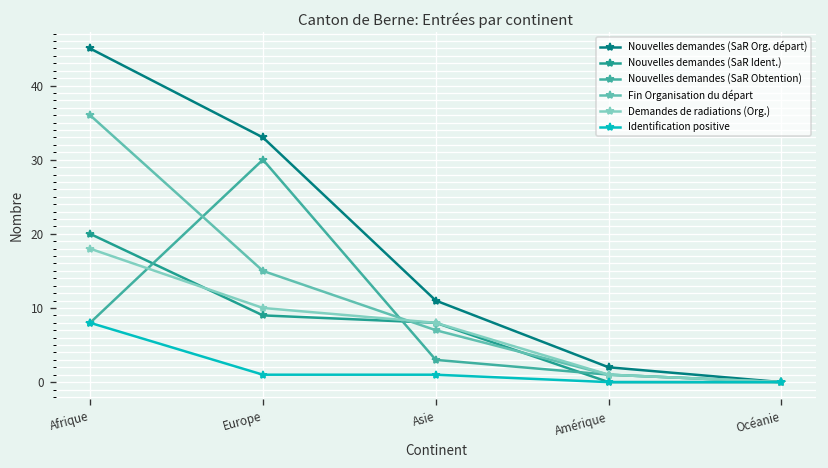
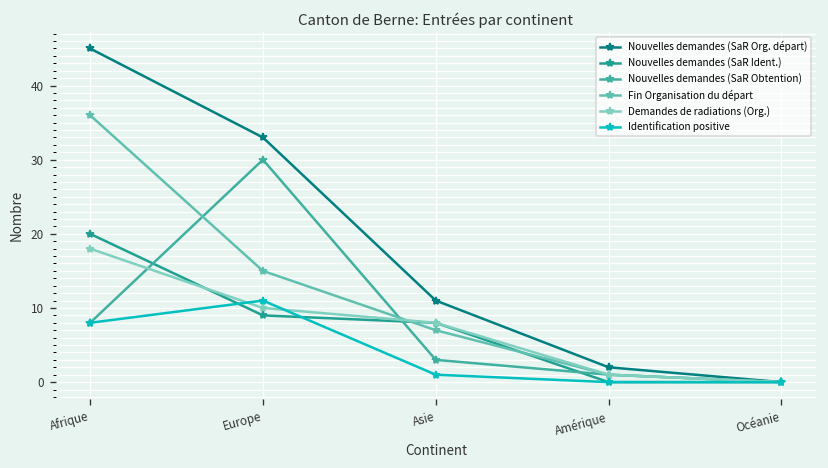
  {
    "Identification positive": {
-     "Europe": 1,
+     "Europe": 11,
      "Asie": 1
    }
  }
